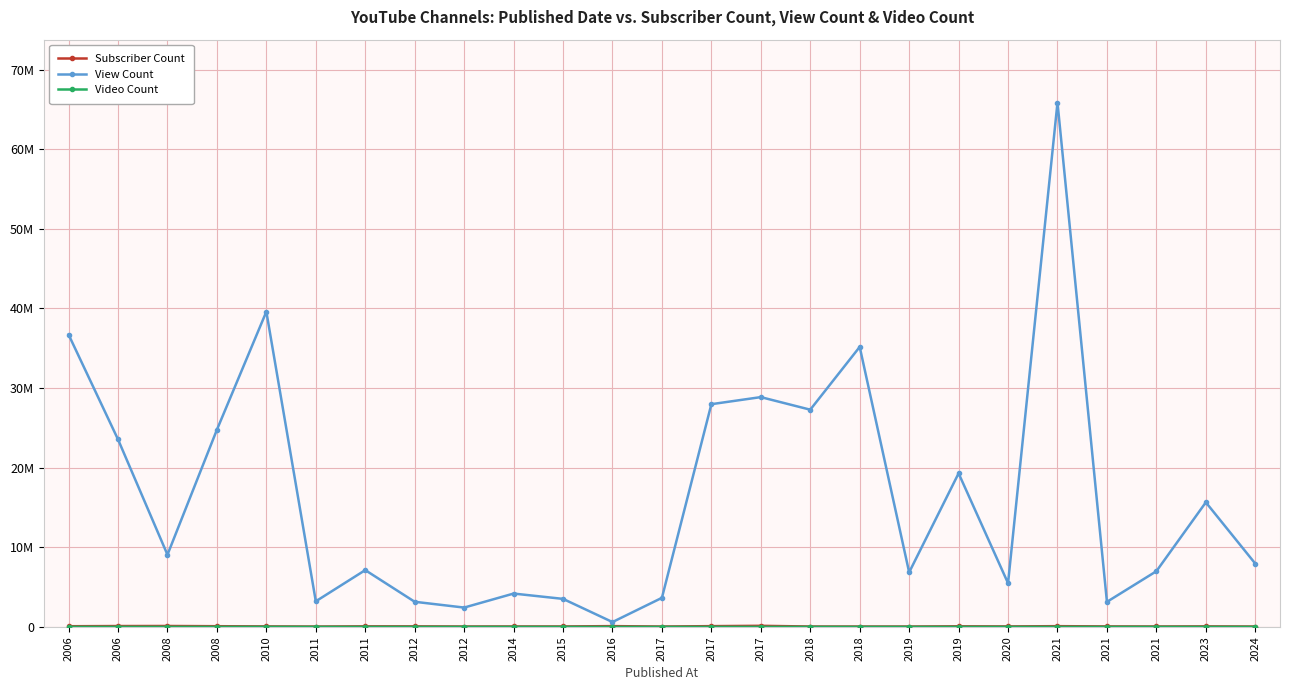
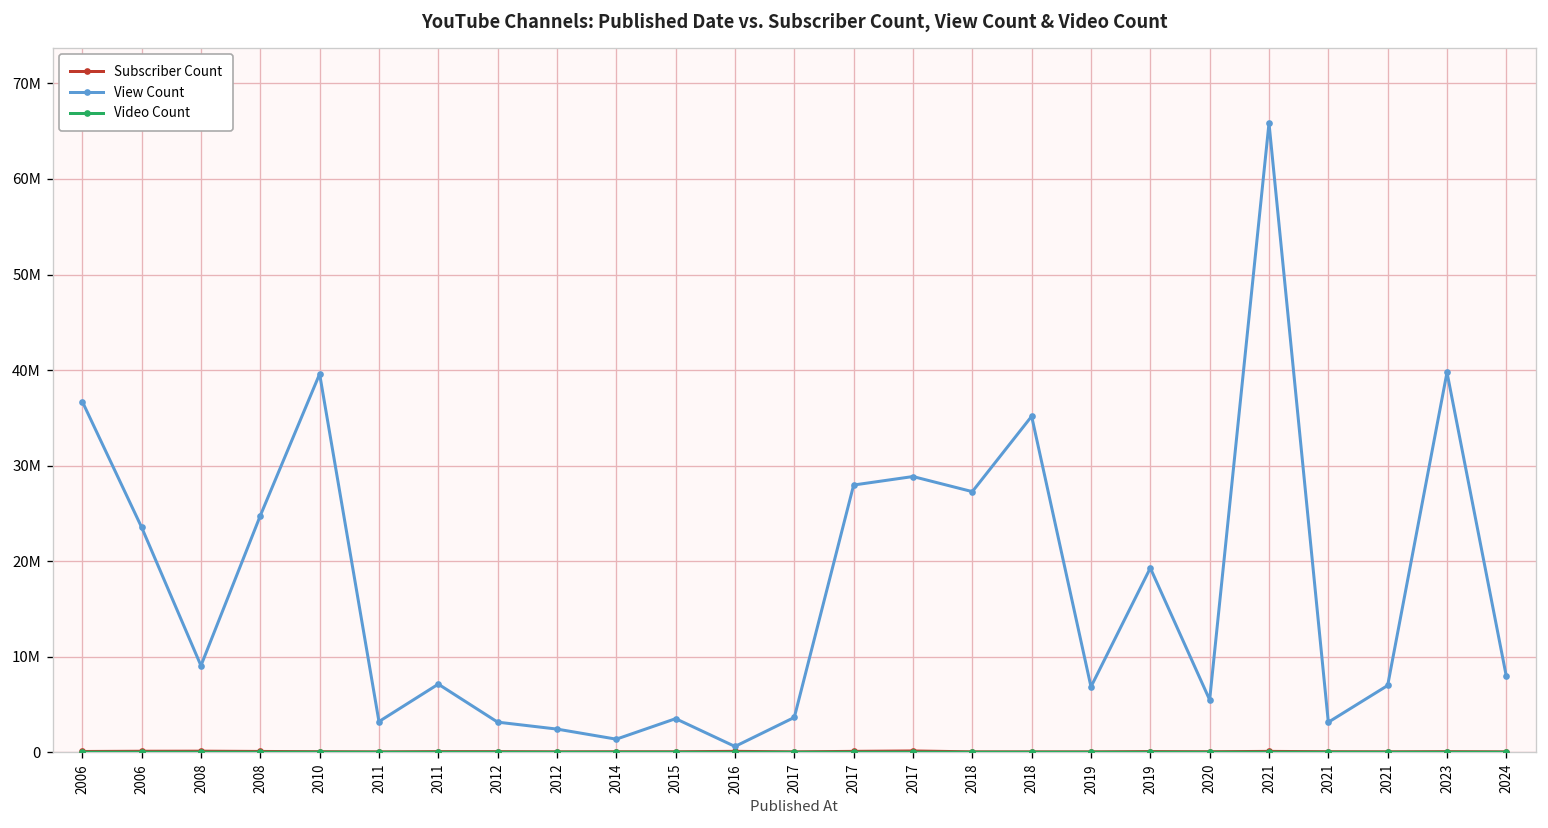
  {
    "View Count": {
      "2010": 40000000,
-     "2014": 4000000,
+     "2014": 1000000,
      "2015": 4000000,
      "2016": 1000000,
      "2020": 5000000,
-     "2023": 16000000,
+     "2023": 40000000,
      "2024": 8000000
    }
  }
